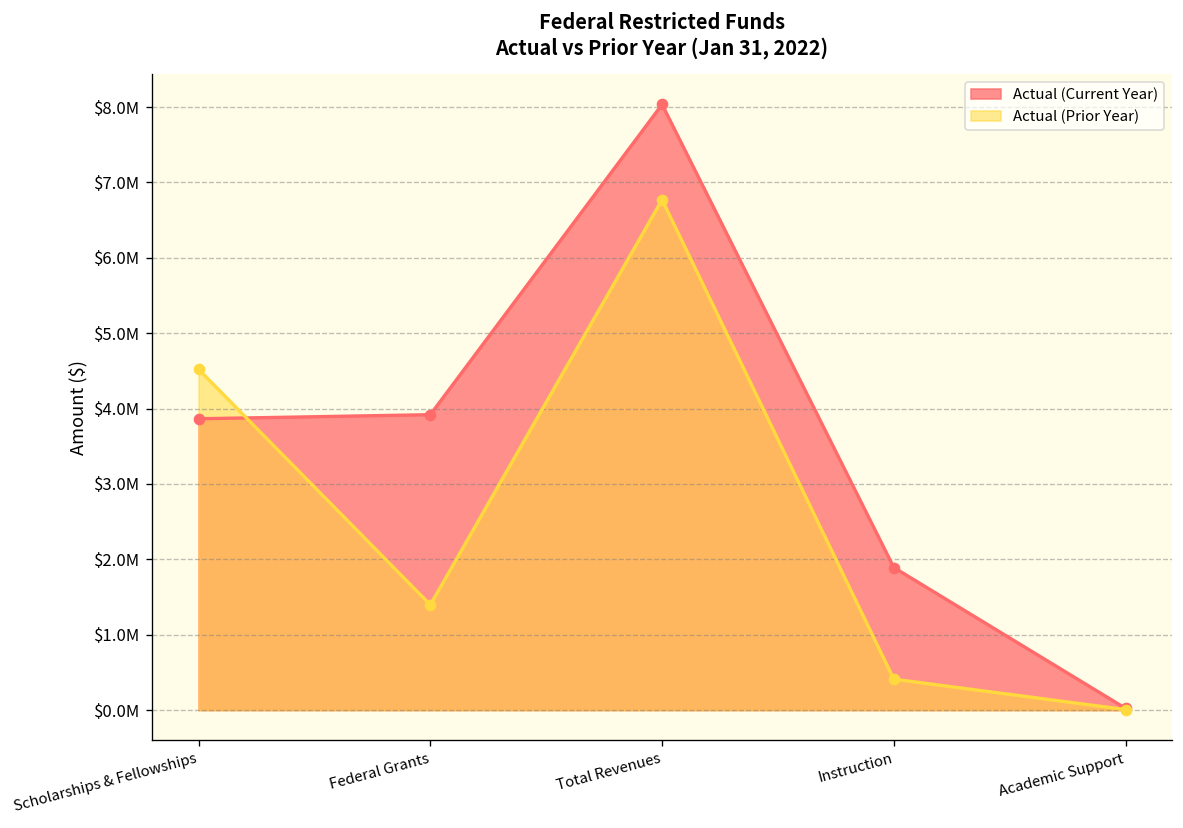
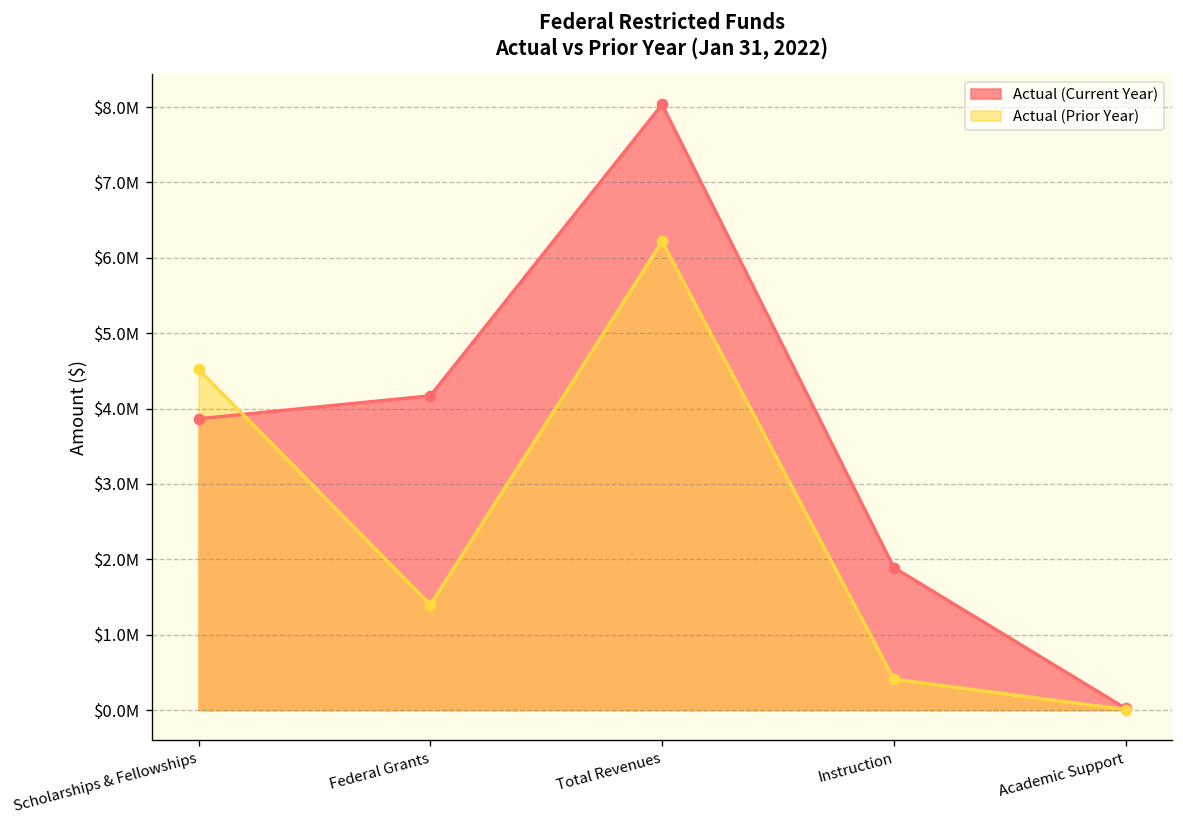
  {
    "Actual (Current Year)": {
      "Scholarships & Fellowships": "$3900000",
-     "Federal Grants": "$3900000",
+     "Federal Grants": "$4200000",
      "Total Revenues": "$8000000",
      "Instruction": "$1900000"
    },
    "Actual (Prior Year)": {
      "Scholarships & Fellowships": "$4500000",
      "Federal Grants": "$1400000",
-     "Total Revenues": "$6800000",
+     "Total Revenues": "$6200000",
      "Instruction": "$400000"
    }
  }
